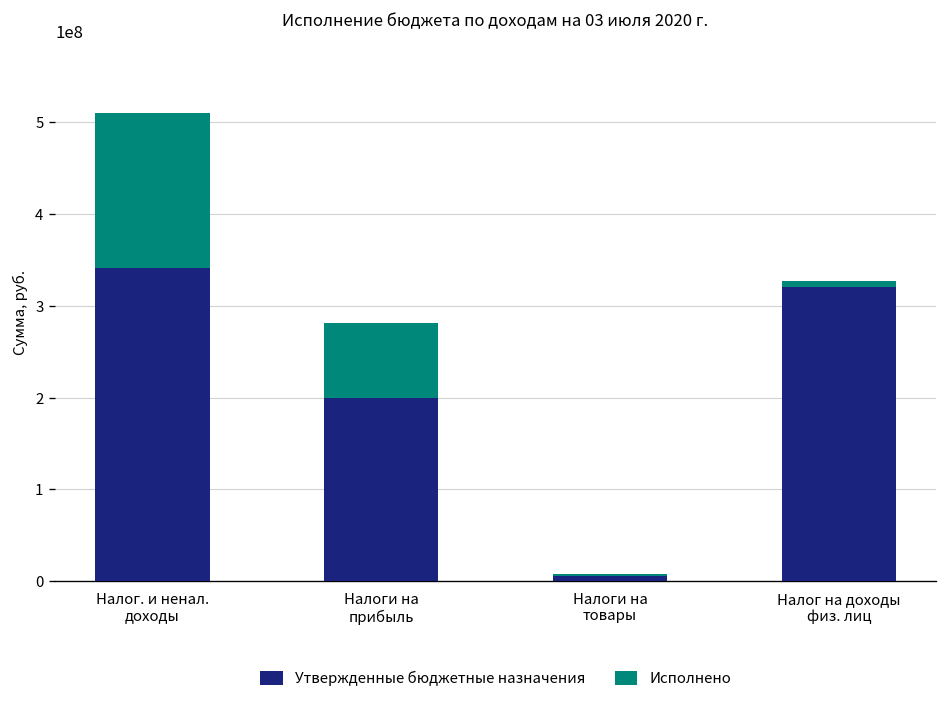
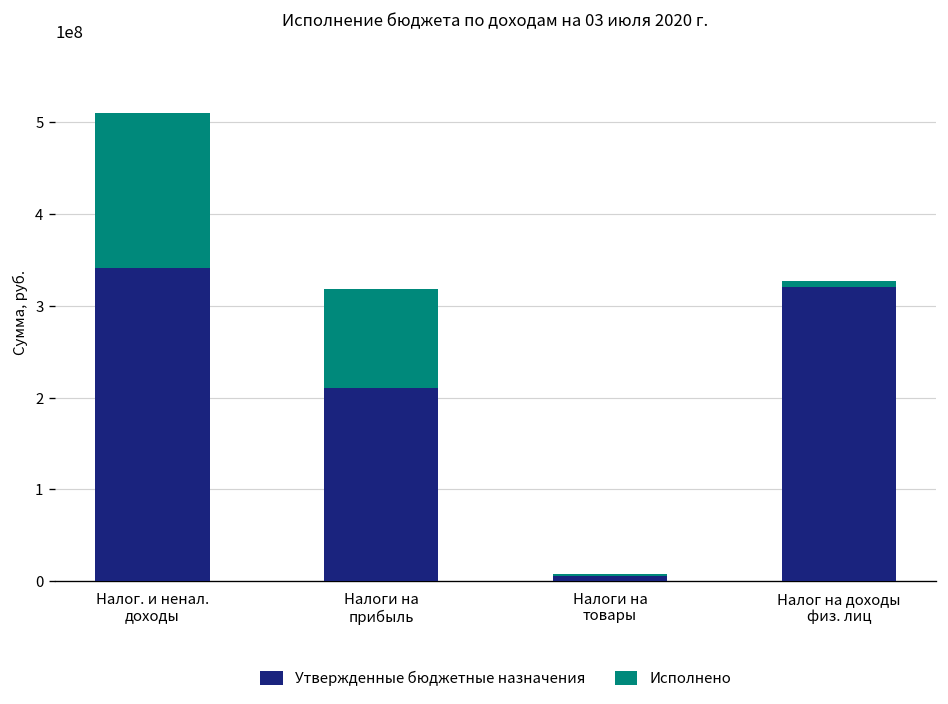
  {
    "Утвержденные бюджетные назначения": {
      "Налог. и ненал. доходы": 340000000,
-     "Налоги на прибыль": 200000000,
+     "Налоги на прибыль": 210000000,
      "Налоги на товары": 10000000,
      "Налог на доходы физ. лиц": 320000000
    },
    "Исполнено": {
      "Налог. и ненал. доходы": 170000000,
-     "Налоги на прибыль": 80000000,
+     "Налоги на прибыль": 110000000,
      "Налог на доходы физ. лиц": 10000000
    }
  }
